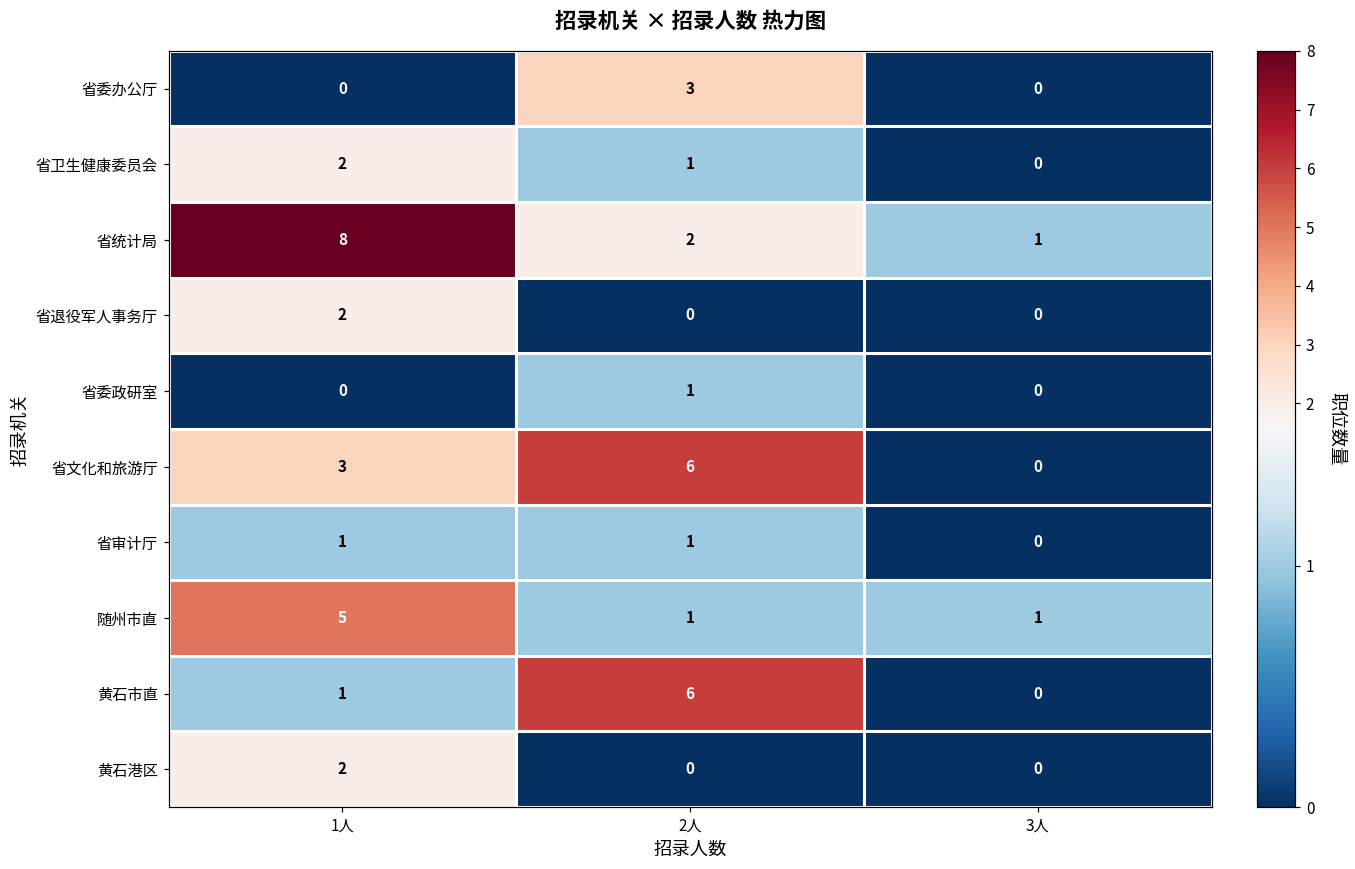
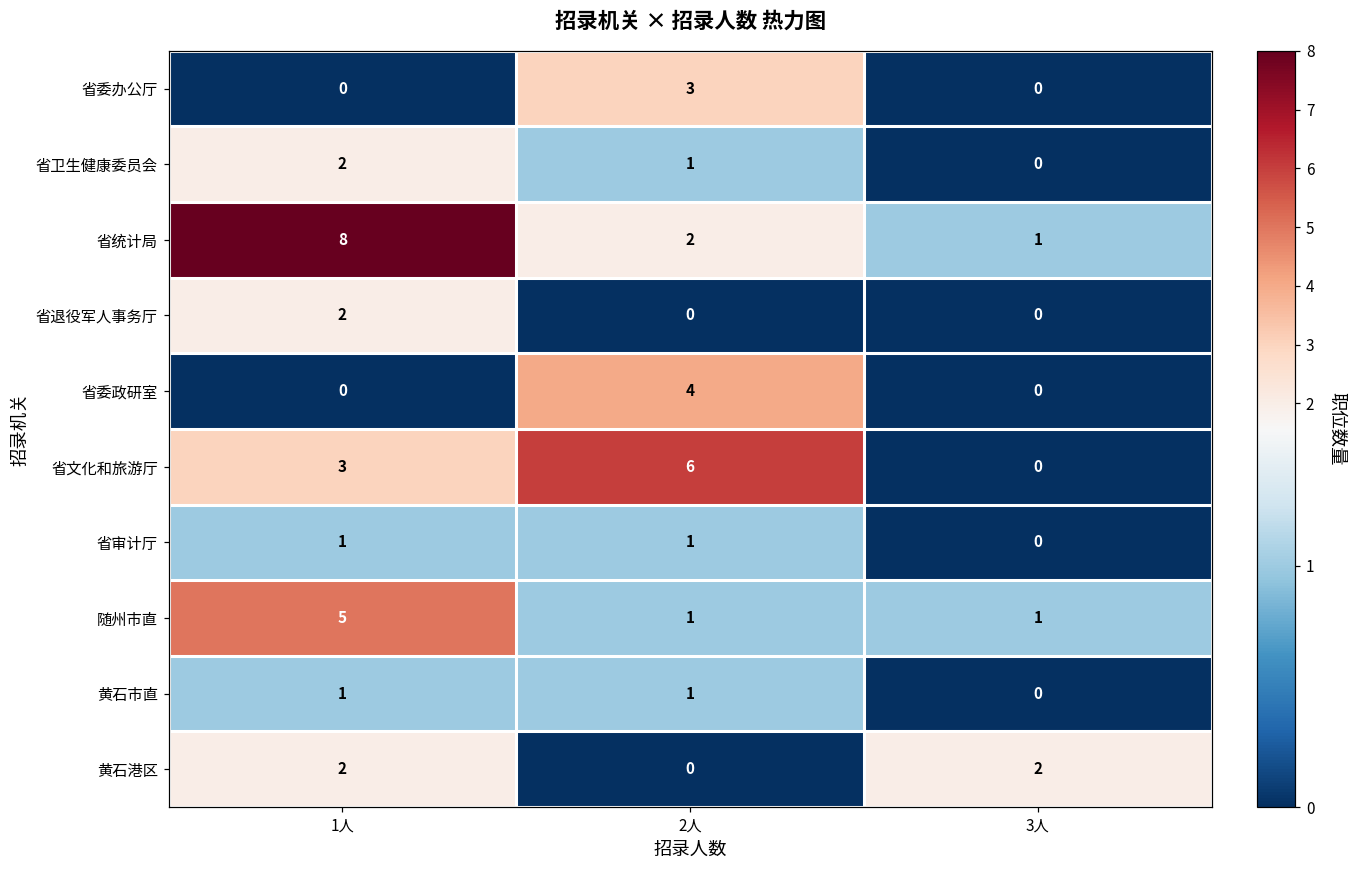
  {
    "省委办公厅": {
      "1人": 0,
      "2人": 3,
      "3人": 0
    },
    "省卫生健康委员会": {
      "1人": 2,
      "2人": 1,
      "3人": 0
    },
    "省统计局": {
      "1人": 8,
      "2人": 2,
      "3人": 1
    },
    "省退役军人事务厅": {
      "1人": 2,
      "2人": 0,
      "3人": 0
    },
    "省委政研室": {
      "1人": 0,
-     "2人": 1,
+     "2人": 4,
      "3人": 0
    },
    "省文化和旅游厅": {
      "1人": 3,
      "2人": 6,
      "3人": 0
    },
    "省审计厅": {
      "1人": 1,
      "2人": 1,
      "3人": 0
    },
    "随州市直": {
      "1人": 5,
      "2人": 1,
      "3人": 1
    },
    "黄石市直": {
      "1人": 1,
-     "2人": 6,
+     "2人": 1,
      "3人": 0
    },
    "黄石港区": {
      "1人": 2,
      "2人": 0,
-     "3人": 0
+     "3人": 2
    }
  }
